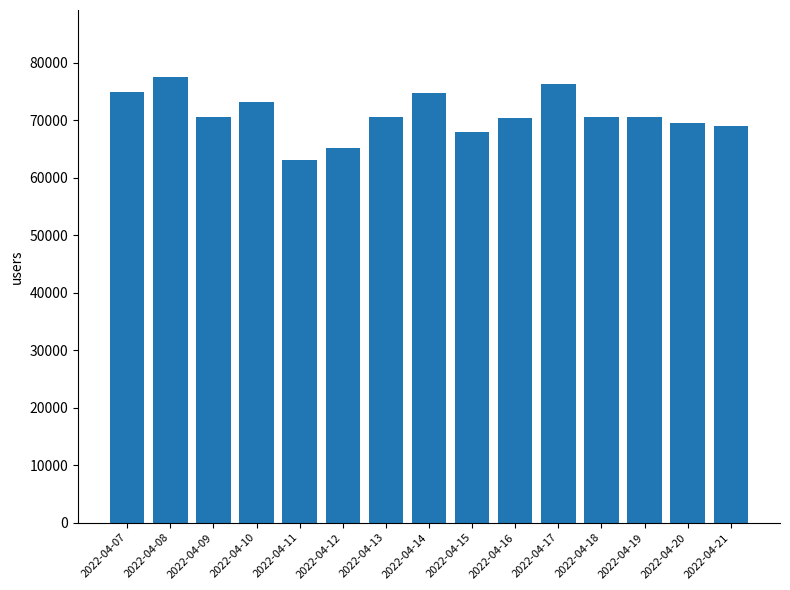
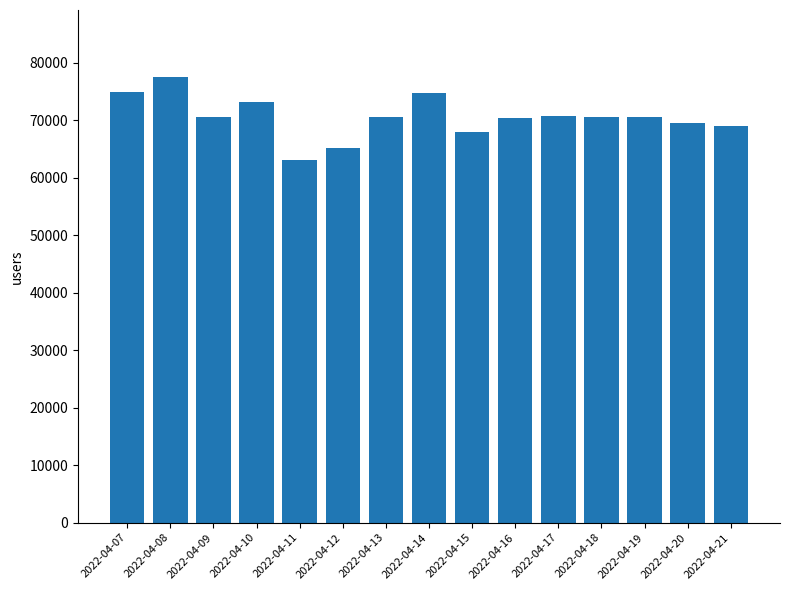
  {
    "2022-04-07": 75000,
    "2022-04-08": 78000,
    "2022-04-09": 71000,
    "2022-04-10": 73000,
    "2022-04-11": 63000,
    "2022-04-12": 65000,
    "2022-04-13": 71000,
    "2022-04-14": 75000,
    "2022-04-15": 68000,
    "2022-04-16": 70000,
-   "2022-04-17": 76000,
+   "2022-04-17": 71000,
    "2022-04-18": 71000,
    "2022-04-19": 71000,
    "2022-04-20": 70000,
    "2022-04-21": 69000
  }
